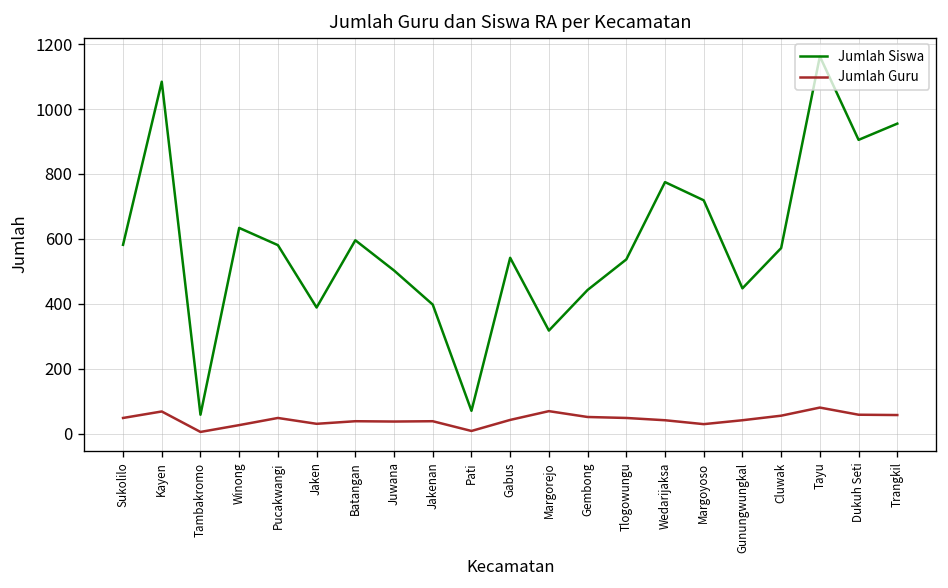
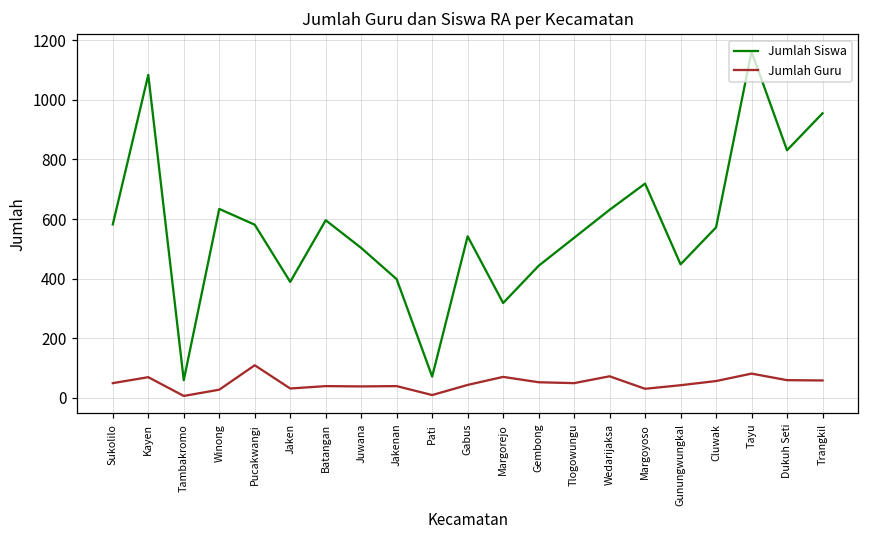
  {
    "Jumlah Siswa": {
      "Sukolilo": 580,
      "Kayen": 1080,
      "Tambakromo": 60,
      "Winong": 630,
      "Pucakwangi": 580,
      "Jaken": 390,
      "Batangan": 600,
      "Juwana": 500,
      "Jakenan": 400,
      "Pati": 70,
      "Gabus": 540,
      "Margorejo": 320,
      "Gembong": 440,
      "Tlogowungu": 540,
-     "Wedarijaksa": 780,
+     "Wedarijaksa": 630,
      "Margoyoso": 720,
      "Gunungwungkal": 450,
      "Cluwak": 570,
-     "Dukuh Seti": 910,
+     "Dukuh Seti": 830,
      "Trangkil": 960
    },
    "Jumlah Guru": {
      "Sukolilo": 50,
      "Kayen": 70,
      "Tambakromo": 10,
      "Winong": 30,
-     "Pucakwangi": 50,
+     "Pucakwangi": 110,
      "Jaken": 30,
      "Batangan": 40,
      "Juwana": 40,
      "Jakenan": 40,
      "Pati": 10,
      "Gabus": 40,
      "Margorejo": 70,
      "Gembong": 50,
      "Tlogowungu": 50,
-     "Wedarijaksa": 40,
+     "Wedarijaksa": 70,
      "Margoyoso": 30,
      "Gunungwungkal": 40,
      "Cluwak": 60,
      "Tayu": 80,
      "Dukuh Seti": 60,
      "Trangkil": 60
    }
  }
